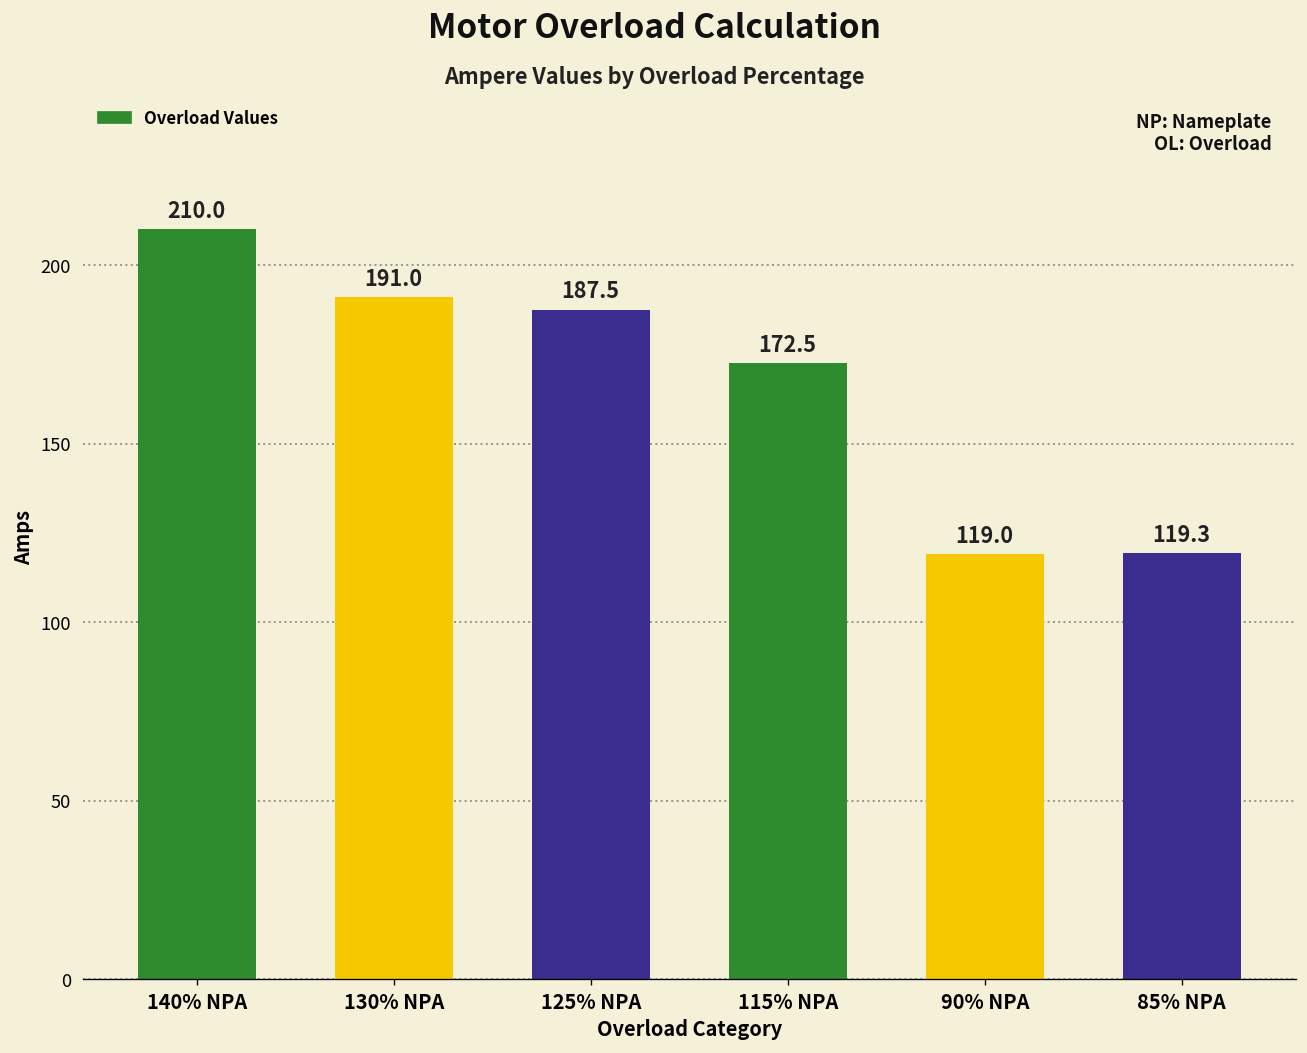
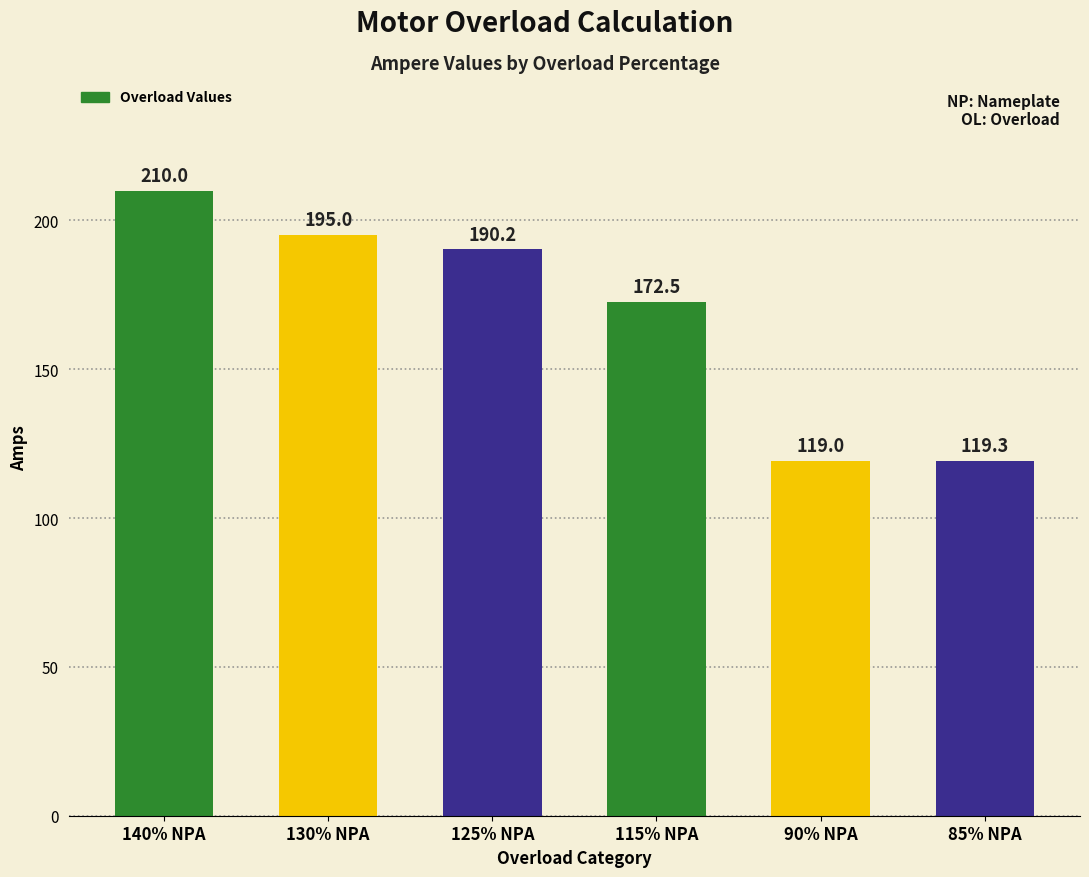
  {
    "140% NPA": 210.0,
-   "130% NPA": 191.0,
-   "125% NPA": 187.5,
+   "130% NPA": 195.0,
+   "125% NPA": 190.2,
    "115% NPA": 172.5,
    "90% NPA": 119.0,
    "85% NPA": 119.3
  }
